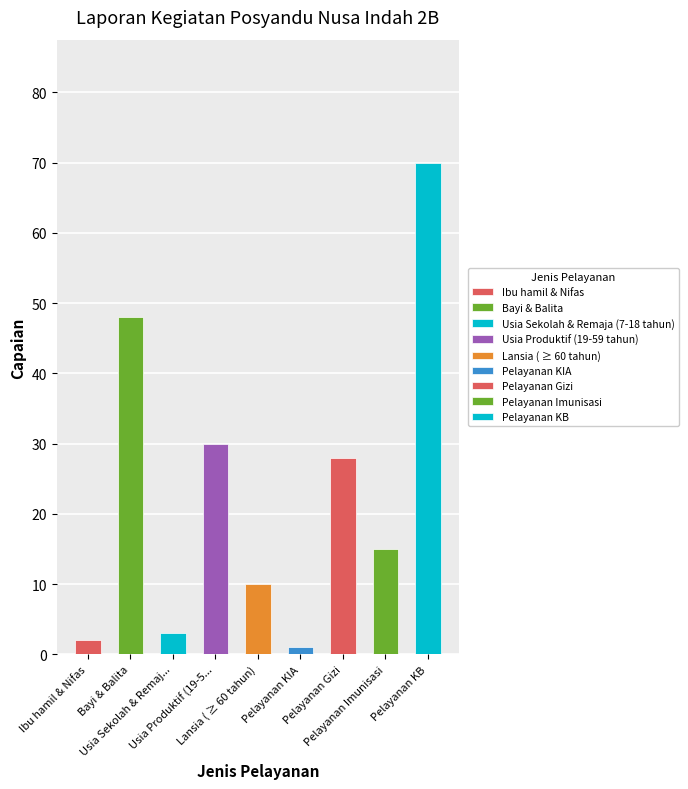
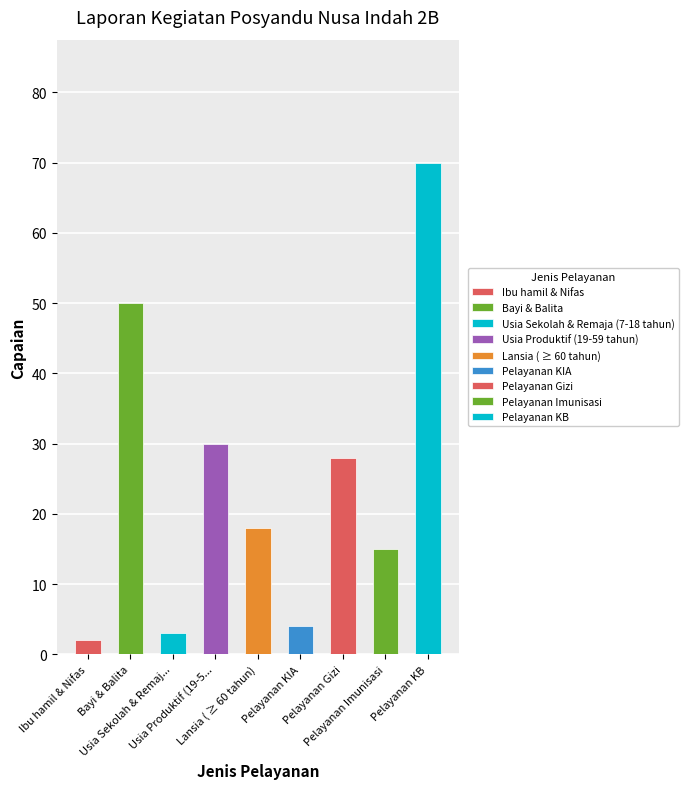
  {
    "Ibu hamil & Nifas": 2,
-   "Bayi & Balita": 48,
+   "Bayi & Balita": 50,
    "Usia Sekolah & Remaj...": 3,
    "Usia Produktif (19-5...": 30,
-   "Lansia ( ≥ 60 tahun)": 10,
-   "Pelayanan KIA": 1,
+   "Lansia ( ≥ 60 tahun)": 18,
+   "Pelayanan KIA": 4,
    "Pelayanan Gizi": 28,
    "Pelayanan Imunisasi": 15,
    "Pelayanan KB": 70
  }
